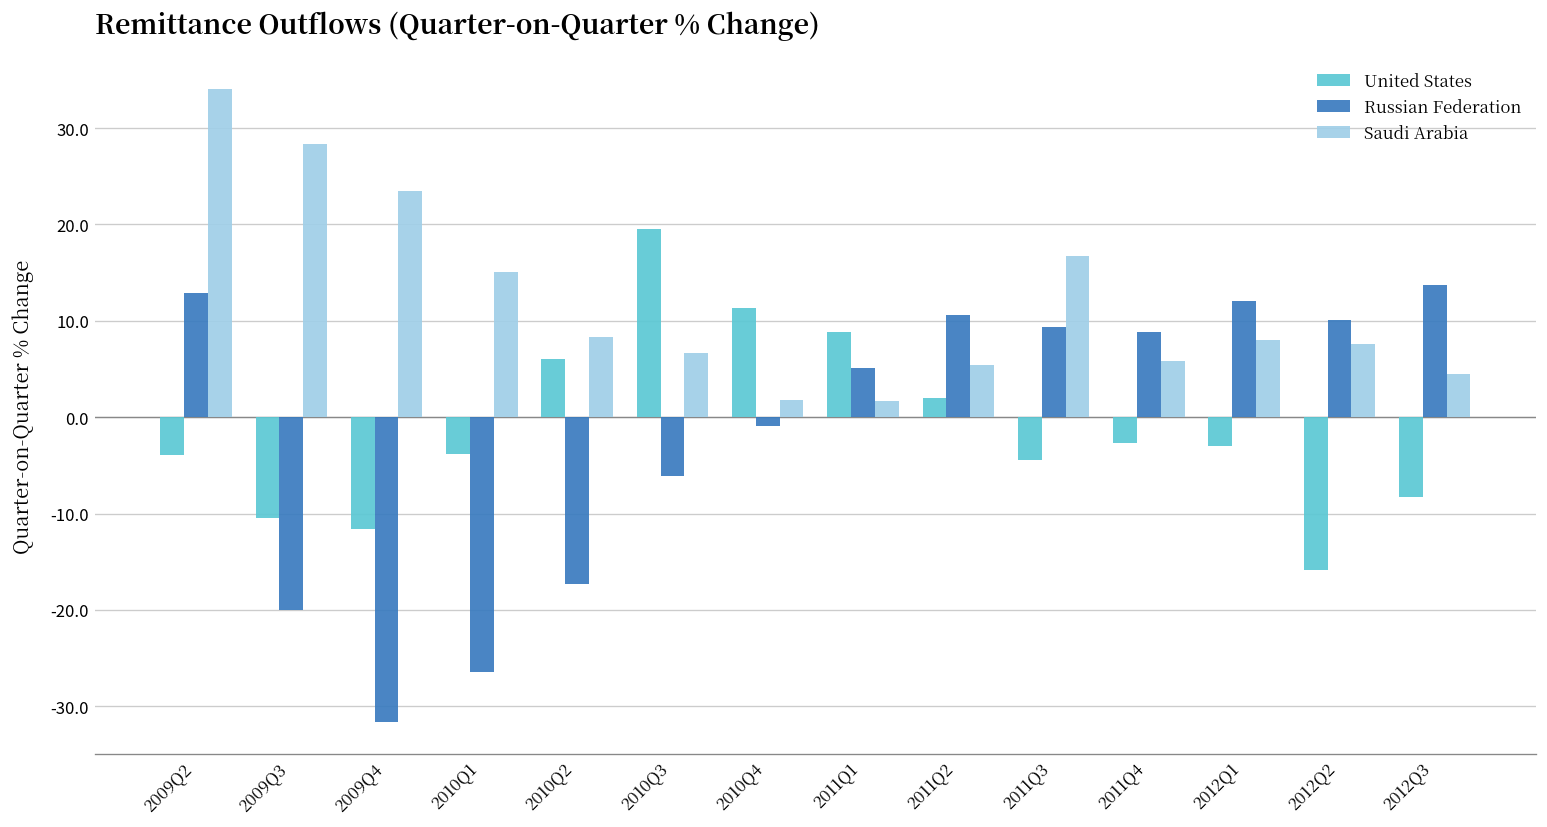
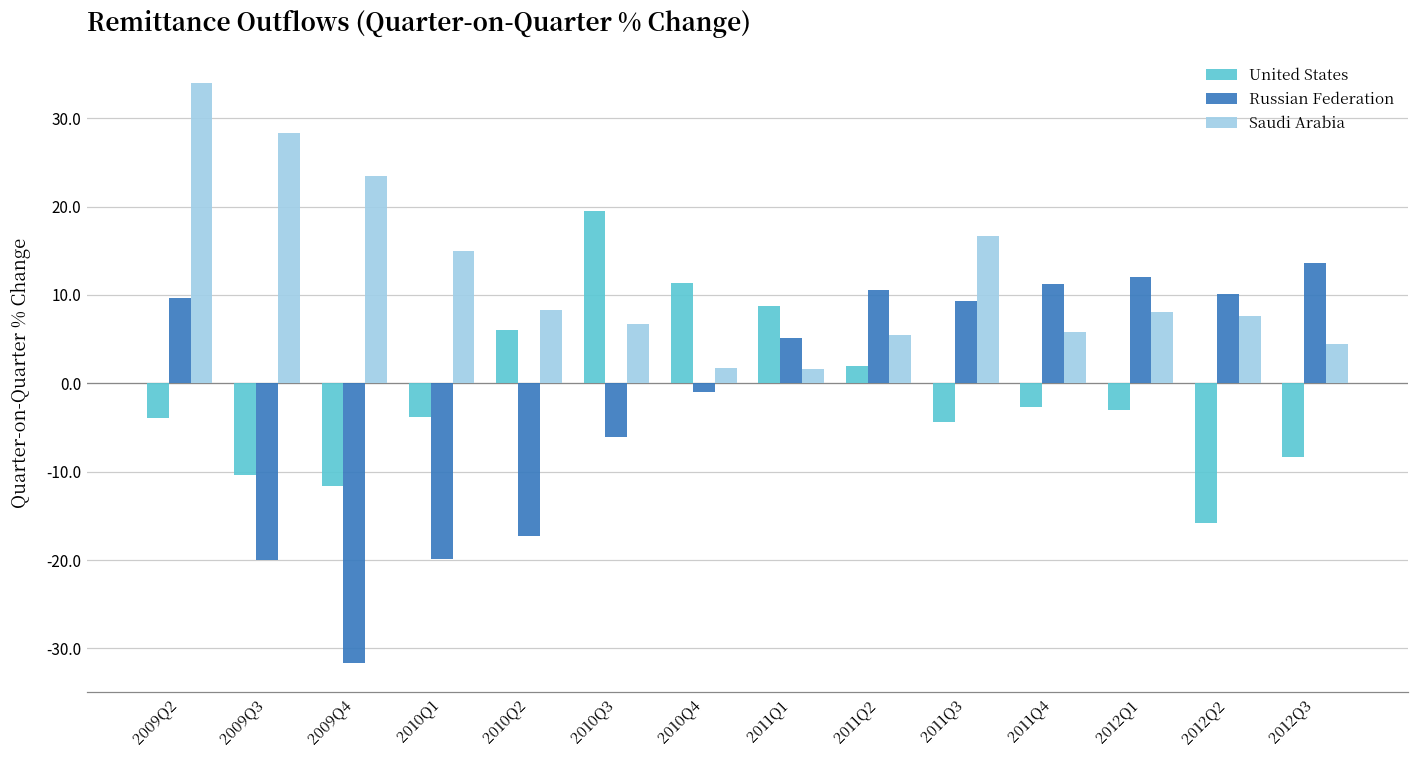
  {
    "United States": {
      "2009Q2": -4,
      "2009Q3": -10,
      "2009Q4": -12,
      "2010Q1": -4,
      "2010Q2": 6,
      "2010Q3": 20,
      "2010Q4": 11,
      "2011Q1": 9,
      "2011Q2": 2,
      "2011Q3": -4,
      "2011Q4": -3,
      "2012Q1": -3,
      "2012Q2": -16,
      "2012Q3": -8
    },
    "Russian Federation": {
-     "2009Q2": 13,
+     "2009Q2": 10,
      "2009Q3": -20,
      "2009Q4": -32,
-     "2010Q1": -26,
+     "2010Q1": -20,
      "2010Q2": -17,
      "2010Q3": -6,
      "2010Q4": -1,
      "2011Q1": 5,
      "2011Q2": 11,
      "2011Q3": 9,
-     "2011Q4": 9,
+     "2011Q4": 11,
      "2012Q1": 12,
      "2012Q2": 10,
      "2012Q3": 14
    },
    "Saudi Arabia": {
      "2009Q2": 34,
      "2009Q3": 28,
      "2009Q4": 23,
      "2010Q1": 15,
      "2010Q2": 8,
      "2010Q3": 7,
      "2010Q4": 2,
      "2011Q1": 2,
      "2011Q2": 5,
      "2011Q3": 17,
      "2011Q4": 6,
      "2012Q1": 8,
      "2012Q2": 8,
      "2012Q3": 4
    }
  }
